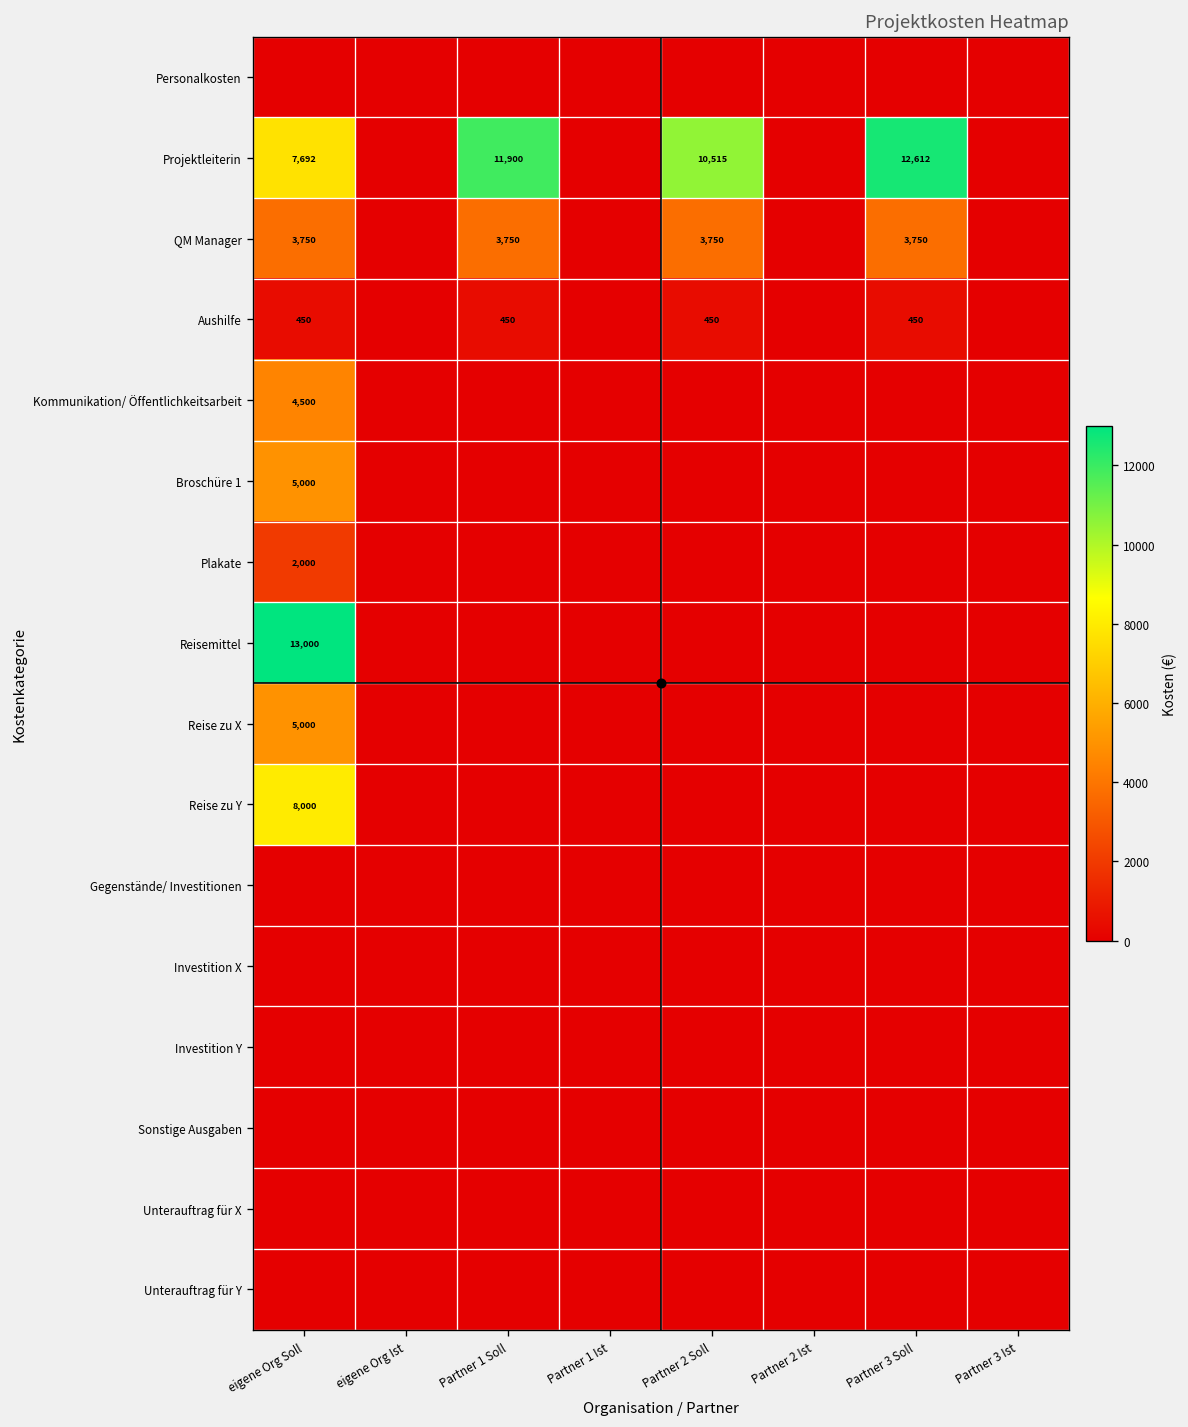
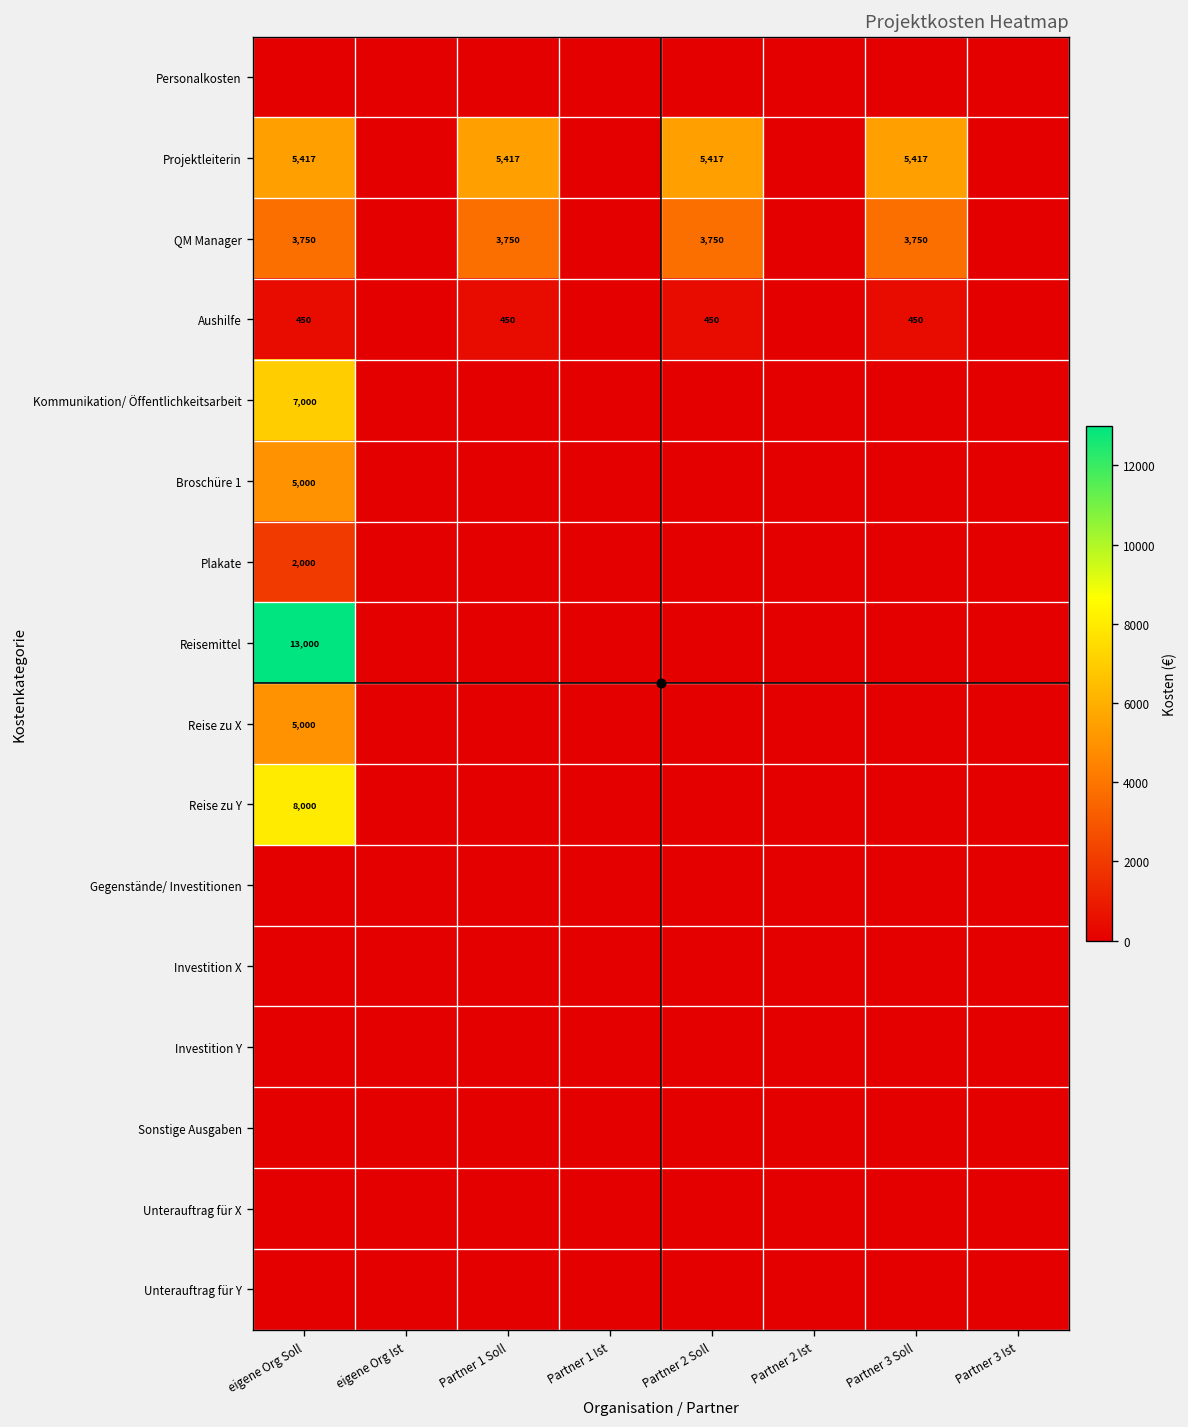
  {
    "Projektleiterin": {
-     "eigene Org Soll": "7,692",
-     "Partner 1 Soll": "11,900",
-     "Partner 2 Soll": "10,515",
-     "Partner 3 Soll": "12,612"
+     "eigene Org Soll": "5,417",
+     "Partner 1 Soll": "5,417",
+     "Partner 2 Soll": "5,417",
+     "Partner 3 Soll": "5,417"
    },
    "QM Manager": {
      "eigene Org Soll": "3,750",
      "Partner 1 Soll": "3,750",
      "Partner 2 Soll": "3,750",
      "Partner 3 Soll": "3,750"
    },
    "Aushilfe": {
      "eigene Org Soll": "450",
      "Partner 1 Soll": "450",
      "Partner 2 Soll": "450",
      "Partner 3 Soll": "450"
    },
    "Kommunikation/ Öffentlichkeitsarbeit": {
-     "eigene Org Soll": "4,500"
+     "eigene Org Soll": "7,000"
    },
    "Broschüre 1": {
      "eigene Org Soll": "5,000"
    },
    "Plakate": {
      "eigene Org Soll": "2,000"
    },
    "Reisemittel": {
      "eigene Org Soll": "13,000"
    },
    "Reise zu X": {
      "eigene Org Soll": "5,000"
    },
    "Reise zu Y": {
      "eigene Org Soll": "8,000"
    }
  }
